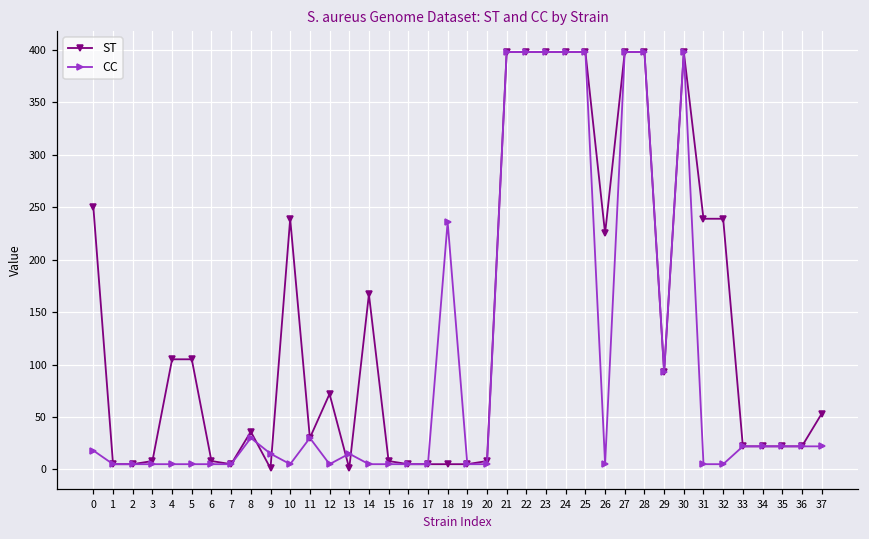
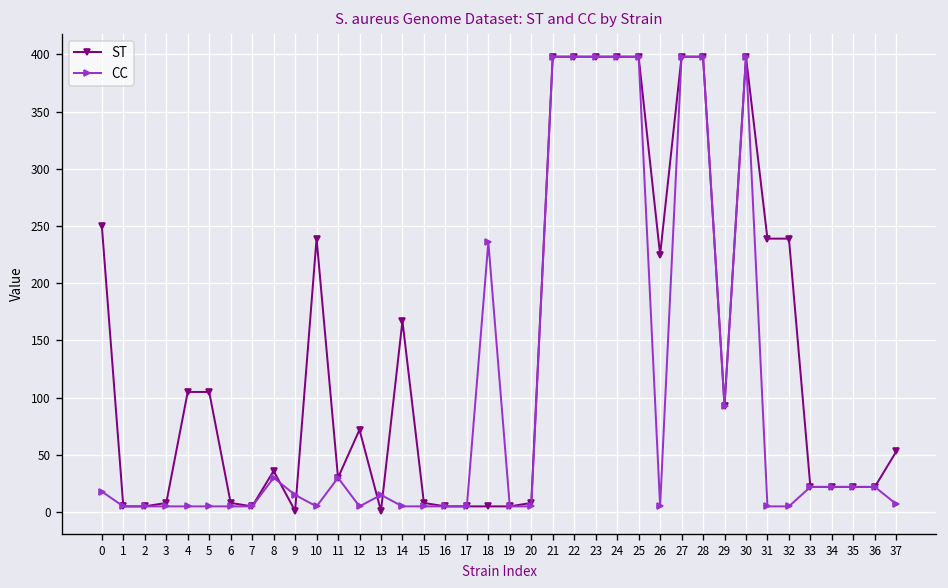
  {
    "ST": {
      "0": 250,
      "3": 10,
      "4": 110,
      "5": 110,
      "6": 10,
      "8": 40,
      "9": 0,
      "10": 240,
      "12": 70,
      "13": 0,
      "14": 170,
      "15": 10,
      "18": 10,
      "20": 10,
      "26": 230,
      "31": 240,
      "32": 240,
      "37": 50
    },
    "CC": {
      "0": 20,
      "3": 10,
      "4": 10,
      "5": 10,
      "6": 10,
      "8": 30,
      "9": 20,
      "10": 10,
      "12": 10,
      "13": 20,
      "14": 10,
      "15": 10,
      "18": 240,
      "20": 10,
      "26": 10,
      "31": 10,
      "32": 10,
-     "37": 20
+     "37": 10
    }
  }
